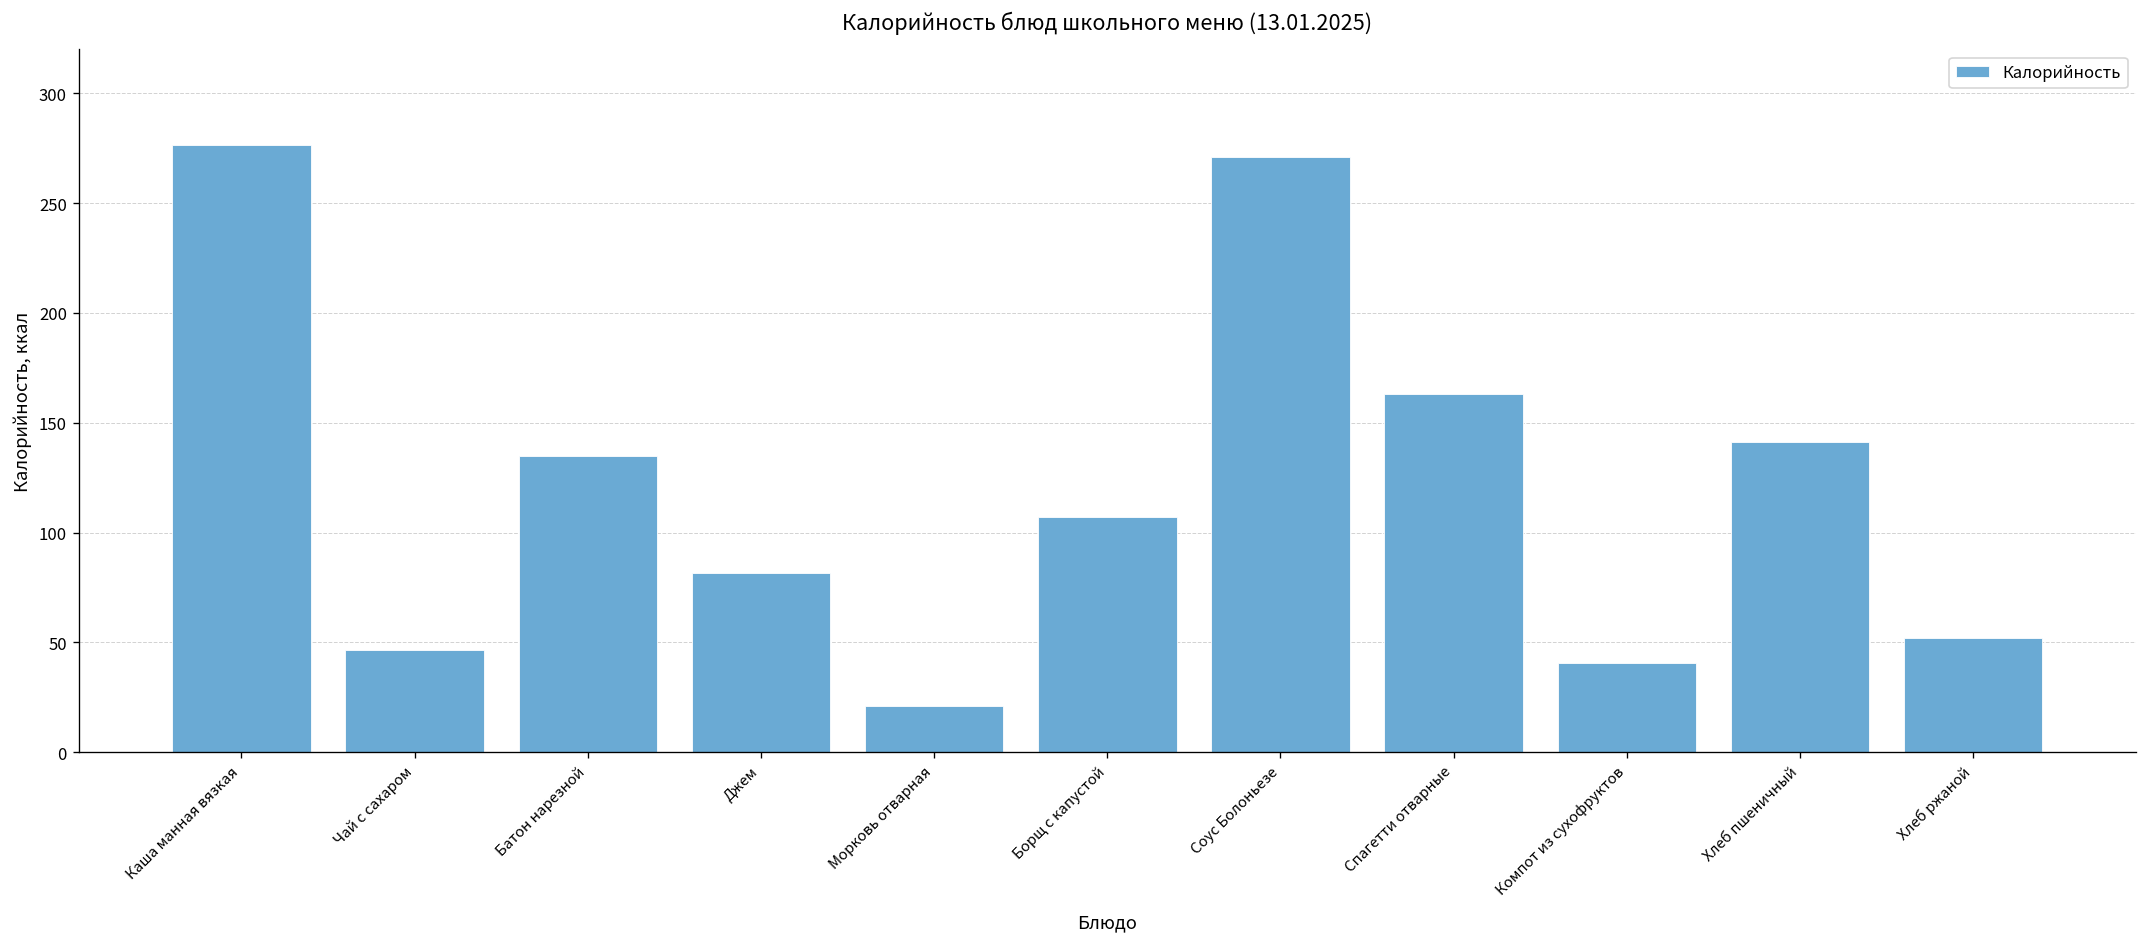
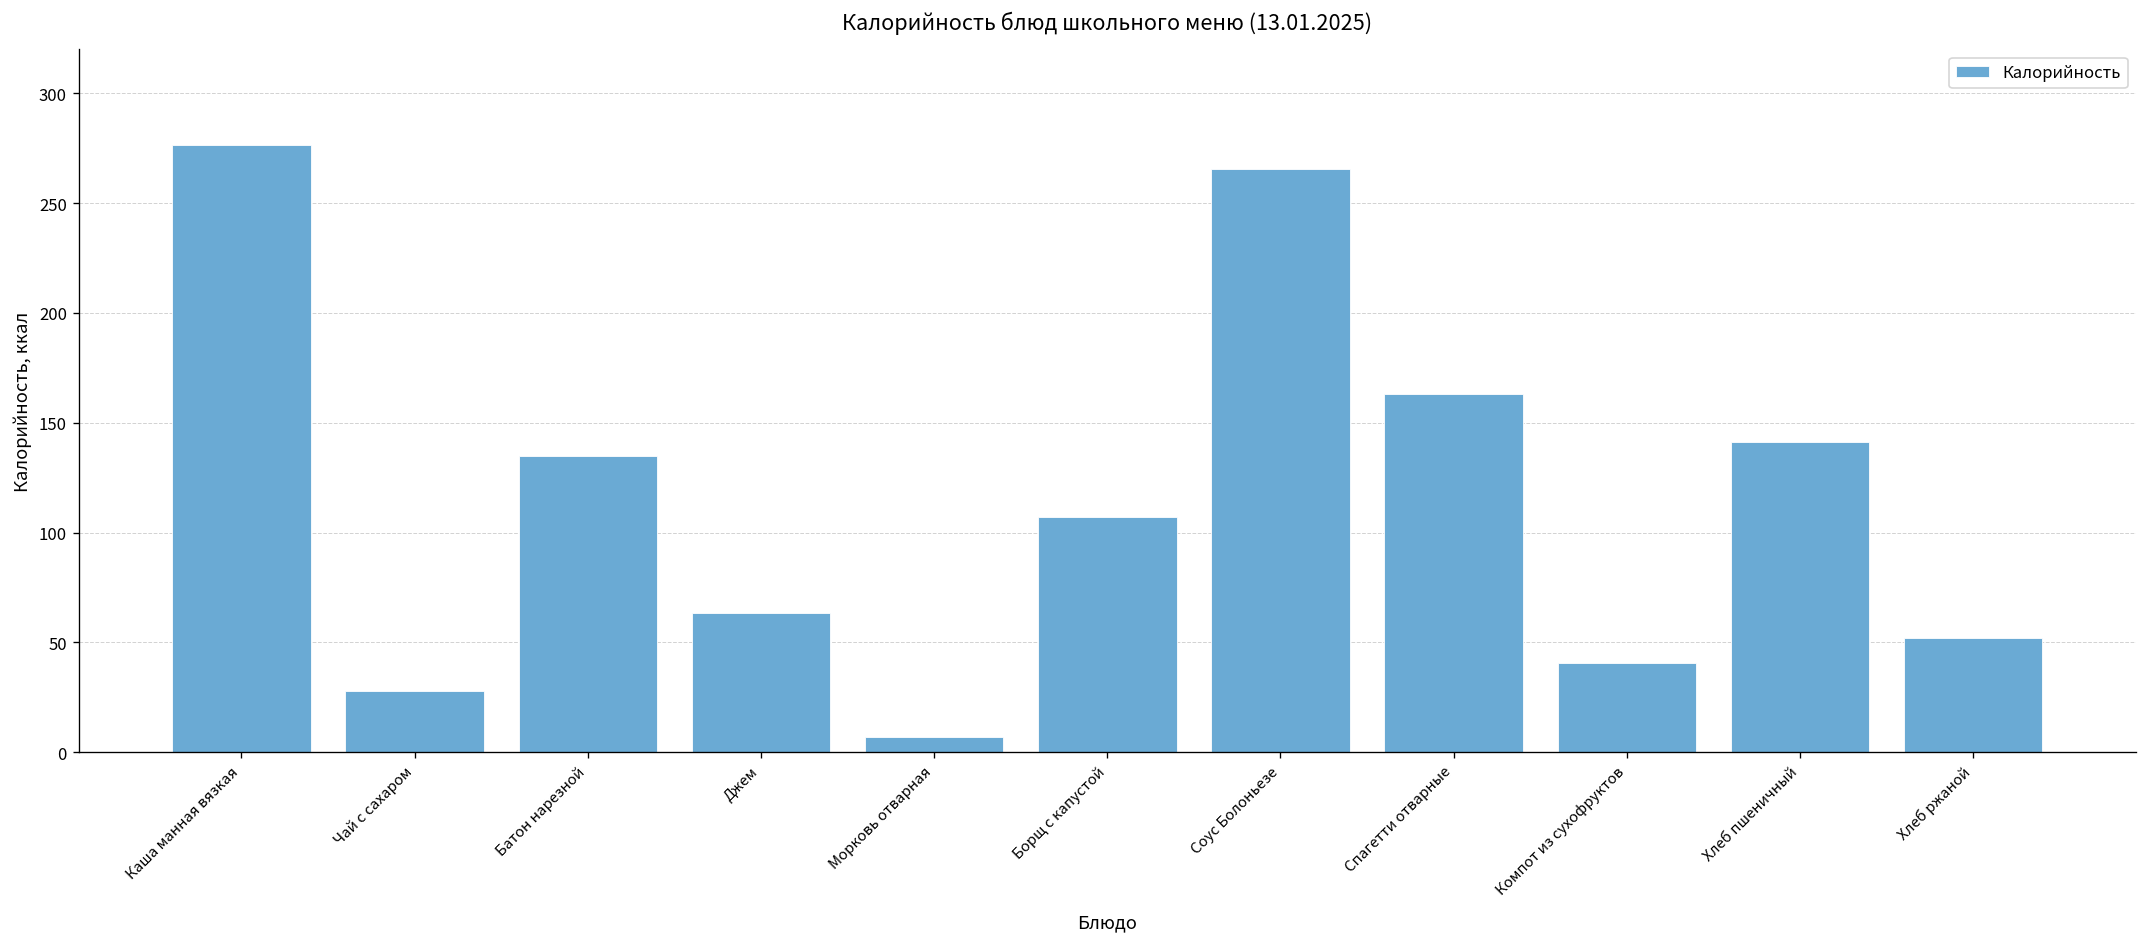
  {
    "Каша манная вязкая": 276,
-   "Чай с сахаром": 47,
+   "Чай с сахаром": 28,
    "Батон нарезной": 135,
-   "Джем": 82,
-   "Морковь отварная": 21,
+   "Джем": 63,
+   "Морковь отварная": 7,
    "Борщ с капустой": 107,
-   "Соус Болоньезе": 271,
+   "Соус Болоньезе": 266,
    "Спагетти отварные": 163,
    "Компот из сухофруктов": 40,
    "Хлеб пшеничный": 141,
    "Хлеб ржаной": 52
  }
